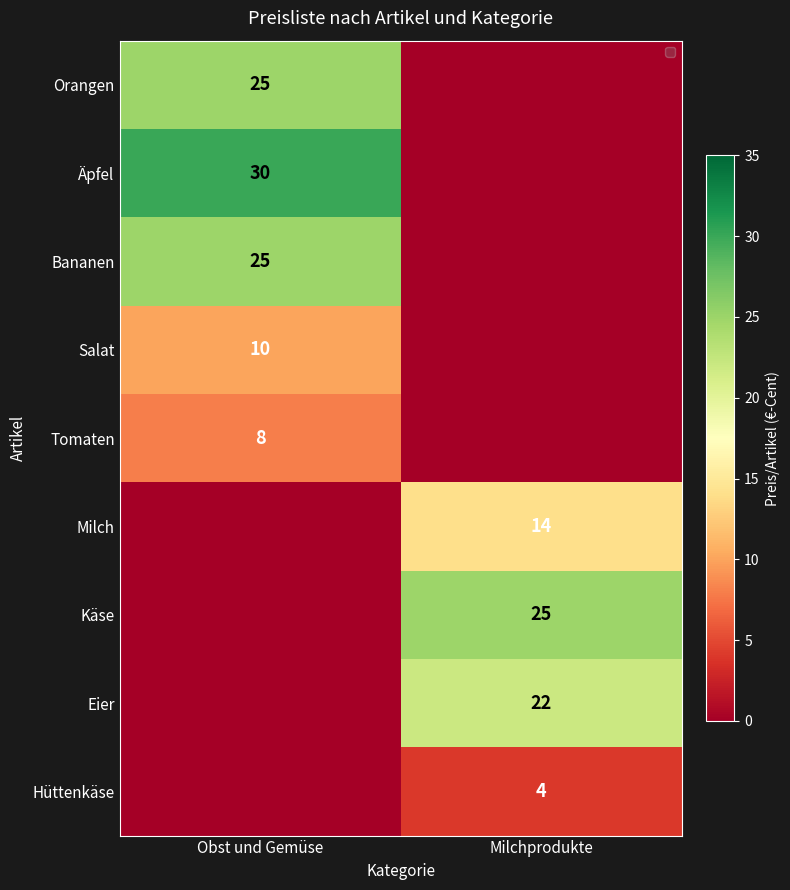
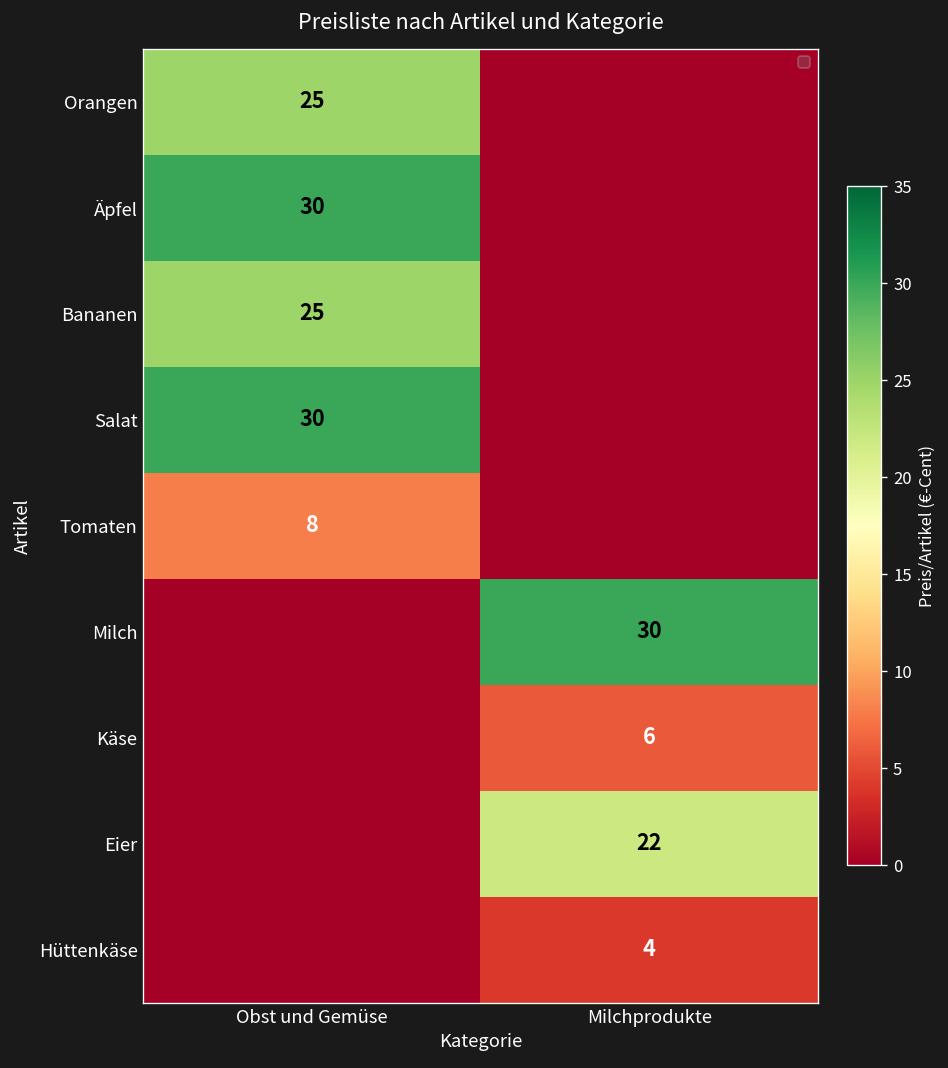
  {
    "Orangen": {
      "Obst und Gemüse": 25
    },
    "Äpfel": {
      "Obst und Gemüse": 30
    },
    "Bananen": {
      "Obst und Gemüse": 25
    },
    "Salat": {
-     "Obst und Gemüse": 10
+     "Obst und Gemüse": 30
    },
    "Tomaten": {
      "Obst und Gemüse": 8
    },
    "Milch": {
-     "Milchprodukte": 14
+     "Milchprodukte": 30
    },
    "Käse": {
-     "Milchprodukte": 25
+     "Milchprodukte": 6
    },
    "Eier": {
      "Milchprodukte": 22
    },
    "Hüttenkäse": {
      "Milchprodukte": 4
    }
  }
